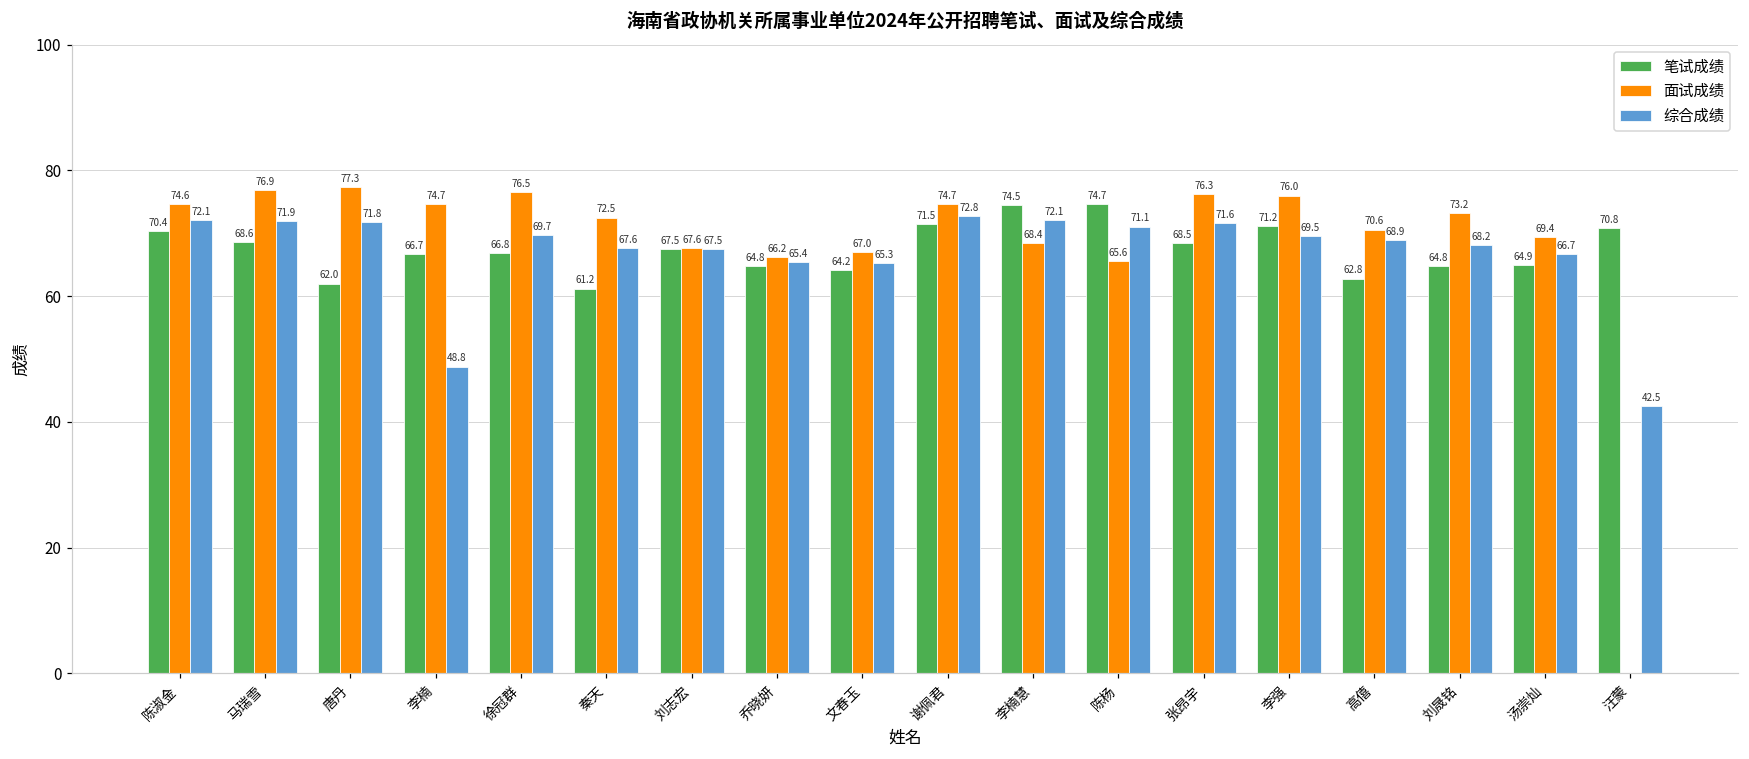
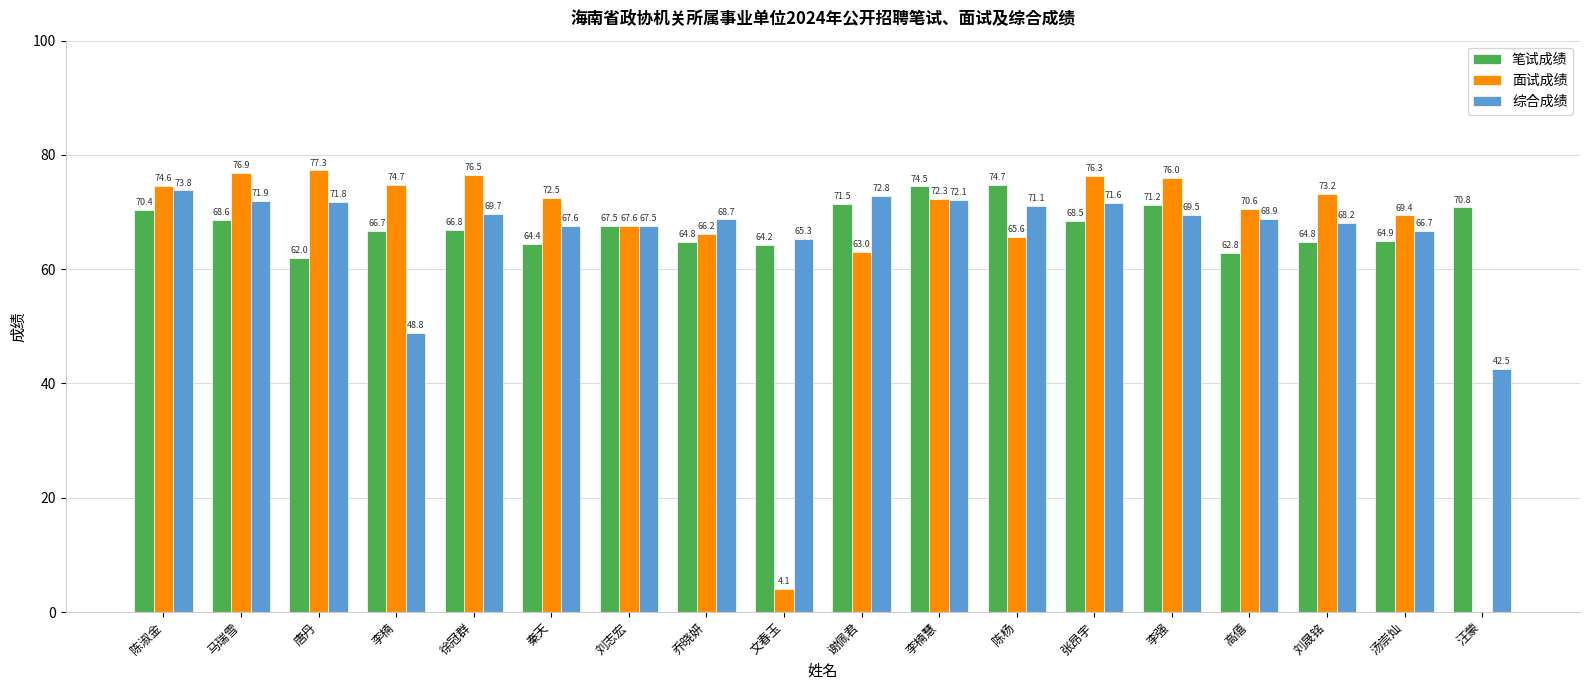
  {
    "笔试成绩": {
      "陈淑金": 70.4,
      "马瑞雪": 68.6,
      "唐丹": 62.0,
      "李楠": 66.7,
      "徐冠群": 66.8,
-     "秦天": 61.2,
+     "秦天": 64.4,
      "刘志宏": 67.5,
      "乔晓妍": 64.8,
      "文春玉": 64.2,
      "谢佩君": 71.5,
      "李楠慧": 74.5,
      "陈杨": 74.7,
      "张昂宇": 68.5,
      "李强": 71.2,
      "高僖": 62.8,
      "刘晟铭": 64.8,
      "汤崇灿": 64.9,
      "汪蒙": 70.8
    },
    "面试成绩": {
      "陈淑金": 74.6,
      "马瑞雪": 76.9,
      "唐丹": 77.3,
      "李楠": 74.7,
      "徐冠群": 76.5,
      "秦天": 72.5,
      "刘志宏": 67.6,
      "乔晓妍": 66.2,
-     "文春玉": 67.0,
-     "谢佩君": 74.7,
-     "李楠慧": 68.4,
+     "文春玉": 4.1,
+     "谢佩君": 63.0,
+     "李楠慧": 72.3,
      "陈杨": 65.6,
      "张昂宇": 76.3,
      "李强": 76.0,
      "高僖": 70.6,
      "刘晟铭": 73.2,
      "汤崇灿": 69.4
    },
    "综合成绩": {
-     "陈淑金": 72.1,
+     "陈淑金": 73.8,
      "马瑞雪": 71.9,
      "唐丹": 71.8,
      "李楠": 48.8,
      "徐冠群": 69.7,
      "秦天": 67.6,
      "刘志宏": 67.5,
-     "乔晓妍": 65.4,
+     "乔晓妍": 68.7,
      "文春玉": 65.3,
      "谢佩君": 72.8,
      "李楠慧": 72.1,
      "陈杨": 71.1,
      "张昂宇": 71.6,
      "李强": 69.5,
      "高僖": 68.9,
      "刘晟铭": 68.2,
      "汤崇灿": 66.7,
      "汪蒙": 42.5
    }
  }
